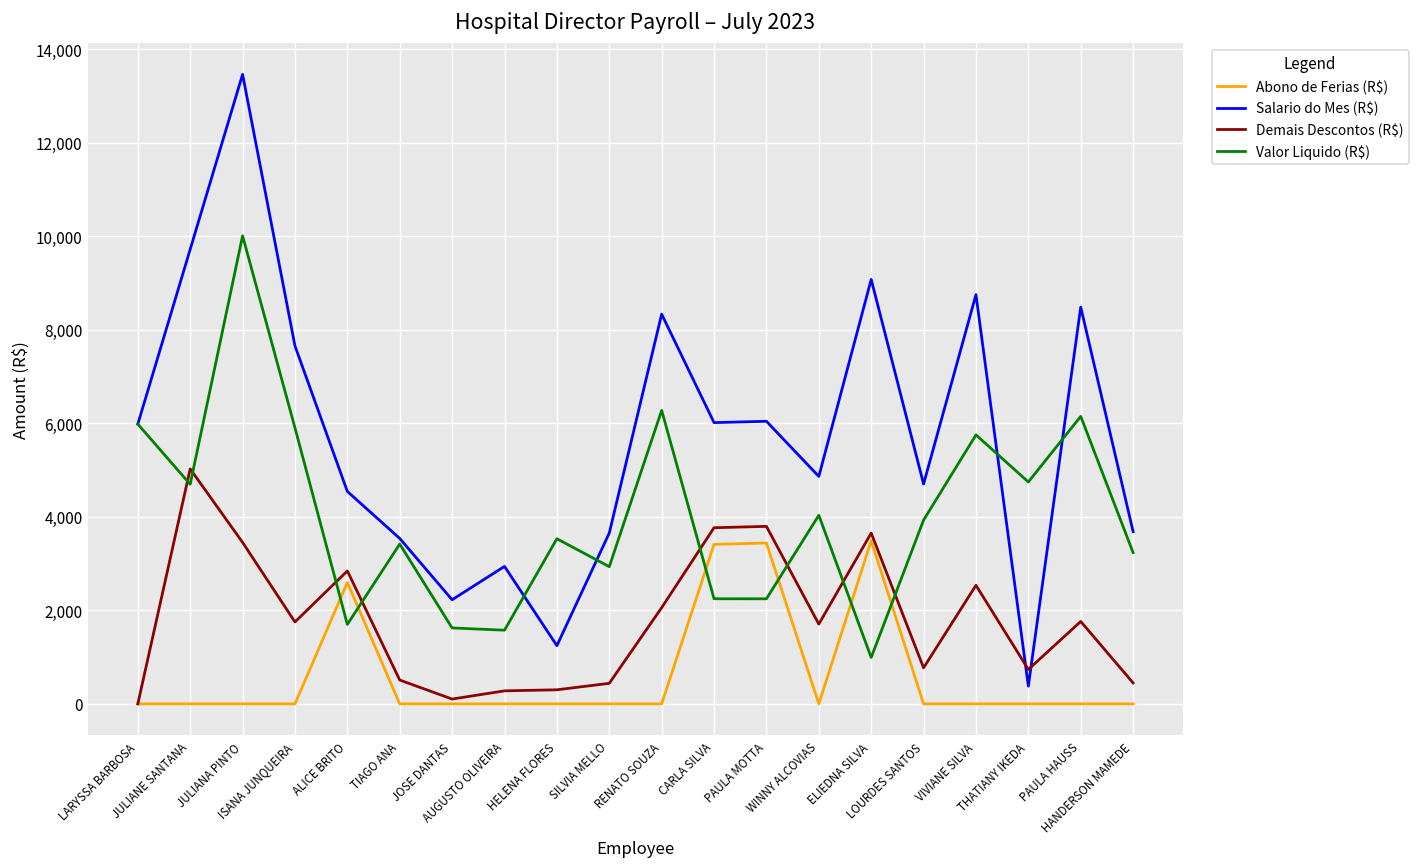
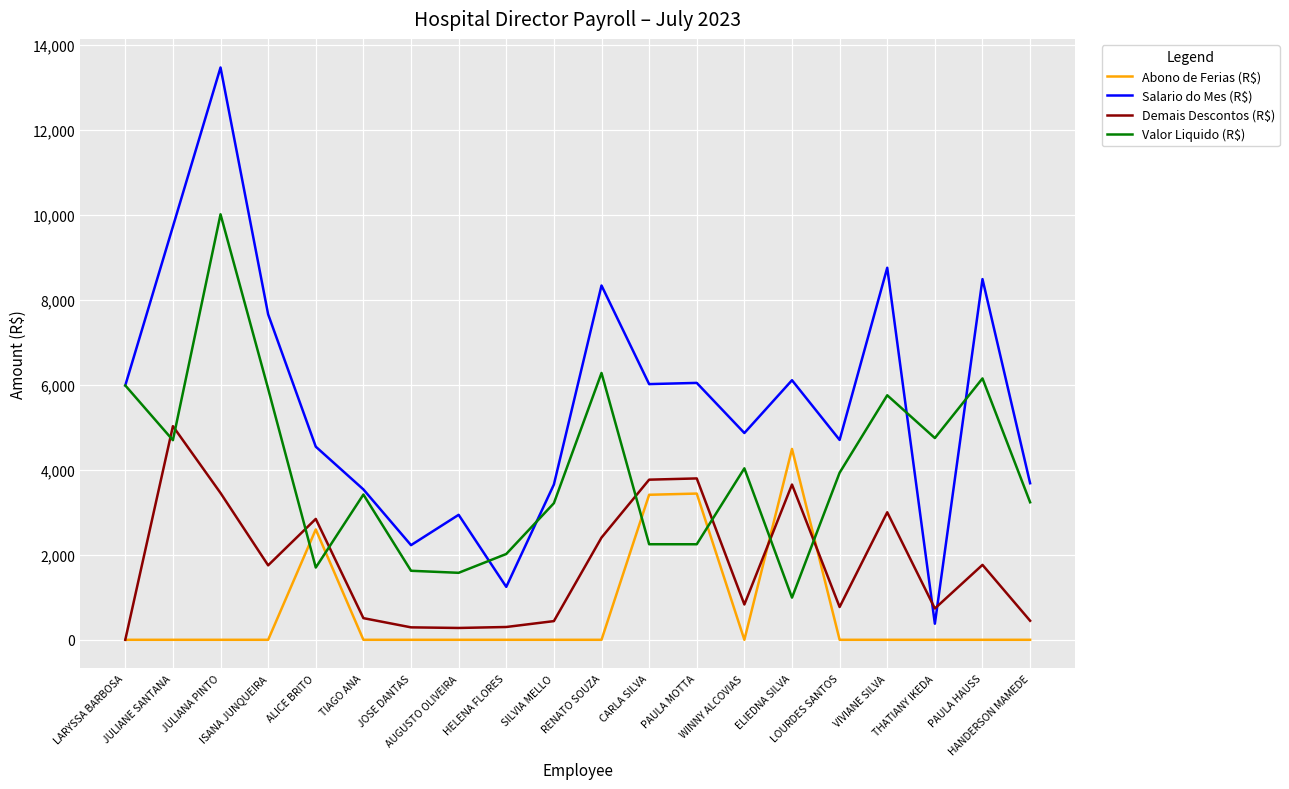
  {
    "Abono de Ferias (R$)": {
      "JULIANE SANTANA": "0",
      "JULIANA PINTO": "0",
      "ISANA JUNQUEIRA": "0",
      "ALICE BRITO": "2,600",
      "TIAGO ANA": "0",
      "JOSE DANTAS": "0",
      "AUGUSTO OLIVEIRA": "0",
      "HELENA FLORES": "0",
      "SILVIA MELLO": "0",
      "RENATO SOUZA": "0",
      "CARLA SILVA": "3,400",
      "PAULA MOTTA": "3,400",
      "WINNY ALCOVIAS": "0",
-     "ELIEDNA SILVA": "3,500",
+     "ELIEDNA SILVA": "4,500",
      "LOURDES SANTOS": "0",
      "VIVIANE SILVA": "0",
      "THATIANY IKEDA": "0",
      "PAULA HAUSS": "0",
      "HANDERSON MAMEDE": "0"
    },
    "Salario do Mes (R$)": {
      "JULIANE SANTANA": "9,700",
      "JULIANA PINTO": "13,500",
      "ISANA JUNQUEIRA": "7,700",
      "ALICE BRITO": "4,500",
      "TIAGO ANA": "3,500",
      "JOSE DANTAS": "2,200",
      "AUGUSTO OLIVEIRA": "2,900",
      "HELENA FLORES": "1,200",
      "SILVIA MELLO": "3,700",
      "RENATO SOUZA": "8,300",
      "CARLA SILVA": "6,000",
      "PAULA MOTTA": "6,000",
      "WINNY ALCOVIAS": "4,900",
-     "ELIEDNA SILVA": "9,100",
+     "ELIEDNA SILVA": "6,100",
      "LOURDES SANTOS": "4,700",
      "VIVIANE SILVA": "8,800",
      "THATIANY IKEDA": "400",
      "PAULA HAUSS": "8,500",
      "HANDERSON MAMEDE": "3,700"
    },
    "Demais Descontos (R$)": {
      "JULIANE SANTANA": "5,000",
      "JULIANA PINTO": "3,500",
      "ISANA JUNQUEIRA": "1,800",
      "ALICE BRITO": "2,800",
      "TIAGO ANA": "500",
-     "JOSE DANTAS": "100",
+     "JOSE DANTAS": "300",
      "AUGUSTO OLIVEIRA": "300",
      "HELENA FLORES": "300",
      "SILVIA MELLO": "400",
-     "RENATO SOUZA": "2,100",
+     "RENATO SOUZA": "2,400",
      "CARLA SILVA": "3,800",
      "PAULA MOTTA": "3,800",
-     "WINNY ALCOVIAS": "1,700",
+     "WINNY ALCOVIAS": "800",
      "ELIEDNA SILVA": "3,700",
      "LOURDES SANTOS": "800",
-     "VIVIANE SILVA": "2,500",
+     "VIVIANE SILVA": "3,000",
      "THATIANY IKEDA": "700",
      "PAULA HAUSS": "1,800",
      "HANDERSON MAMEDE": "400"
    },
    "Valor Liquido (R$)": {
      "JULIANE SANTANA": "4,700",
      "JULIANA PINTO": "10,000",
      "ISANA JUNQUEIRA": "5,900",
      "ALICE BRITO": "1,700",
      "TIAGO ANA": "3,400",
      "JOSE DANTAS": "1,600",
      "AUGUSTO OLIVEIRA": "1,600",
-     "HELENA FLORES": "3,500",
-     "SILVIA MELLO": "2,900",
+     "HELENA FLORES": "2,000",
+     "SILVIA MELLO": "3,200",
      "RENATO SOUZA": "6,300",
      "CARLA SILVA": "2,200",
      "PAULA MOTTA": "2,200",
      "WINNY ALCOVIAS": "4,000",
      "ELIEDNA SILVA": "1,000",
      "LOURDES SANTOS": "3,900",
      "VIVIANE SILVA": "5,800",
      "THATIANY IKEDA": "4,700",
      "PAULA HAUSS": "6,100",
      "HANDERSON MAMEDE": "3,200"
    }
  }
